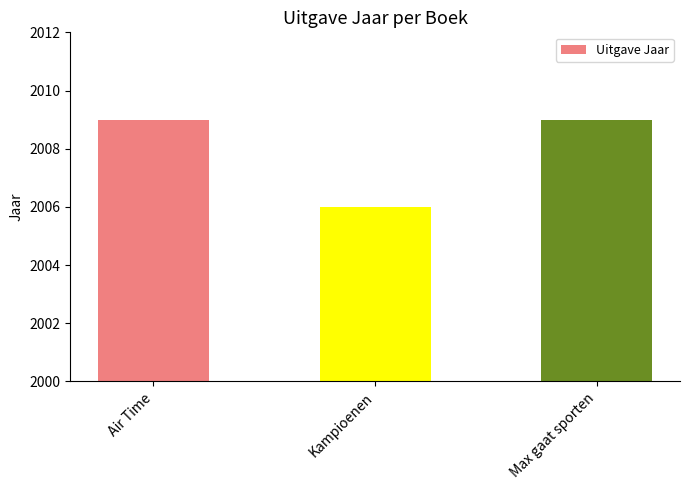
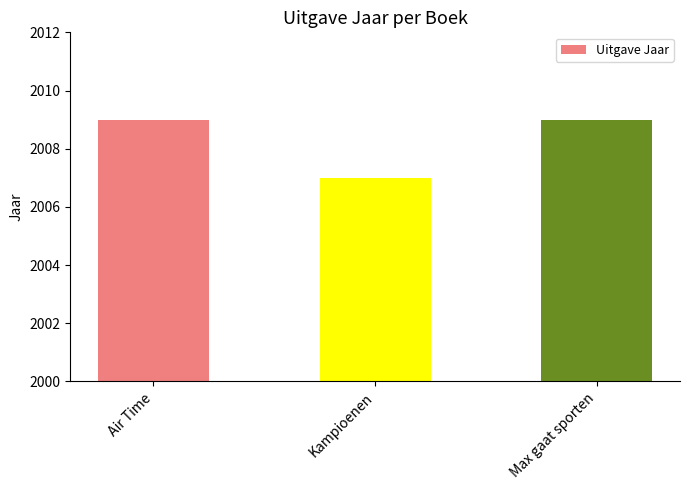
  {
    "Air Time": 2009,
-   "Kampioenen": 2006,
+   "Kampioenen": 2007,
    "Max gaat sporten": 2009
  }
